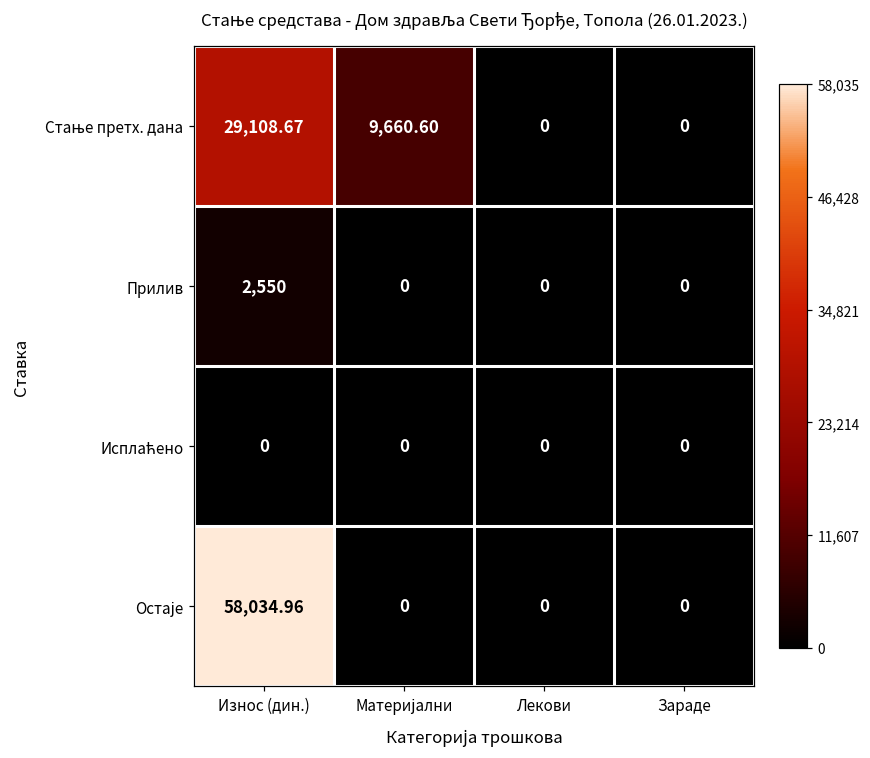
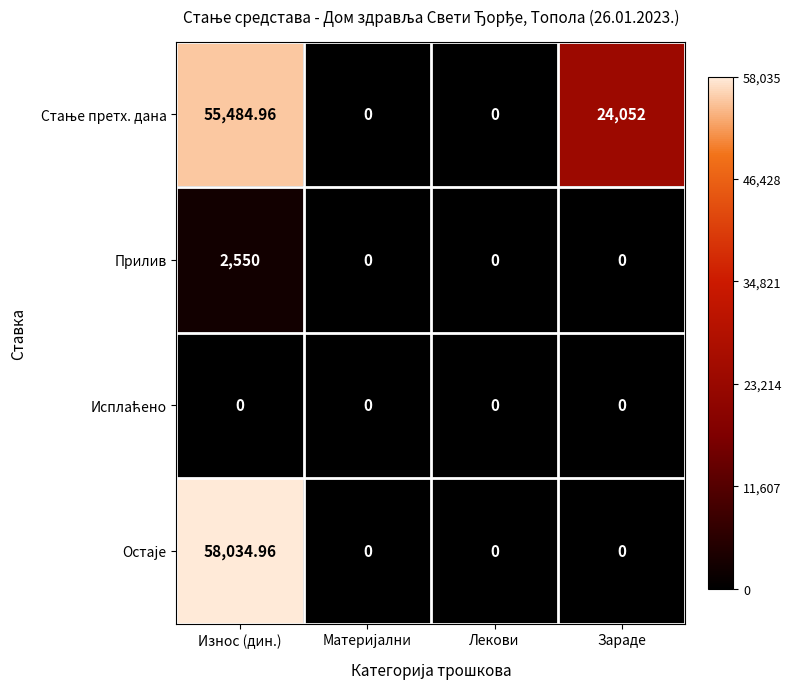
  {
    "Стање претх. дана": {
-     "Износ (дин.)": "29,108.67",
-     "Материјални": "9,660.60",
+     "Износ (дин.)": "55,484.96",
+     "Материјални": "0",
      "Лекови": "0",
-     "Зараде": "0"
+     "Зараде": "24,052"
    },
    "Прилив": {
      "Износ (дин.)": "2,550",
      "Материјални": "0",
      "Лекови": "0",
      "Зараде": "0"
    },
    "Исплаћено": {
      "Износ (дин.)": "0",
      "Материјални": "0",
      "Лекови": "0",
      "Зараде": "0"
    },
    "Остаје": {
      "Износ (дин.)": "58,034.96",
      "Материјални": "0",
      "Лекови": "0",
      "Зараде": "0"
    }
  }
